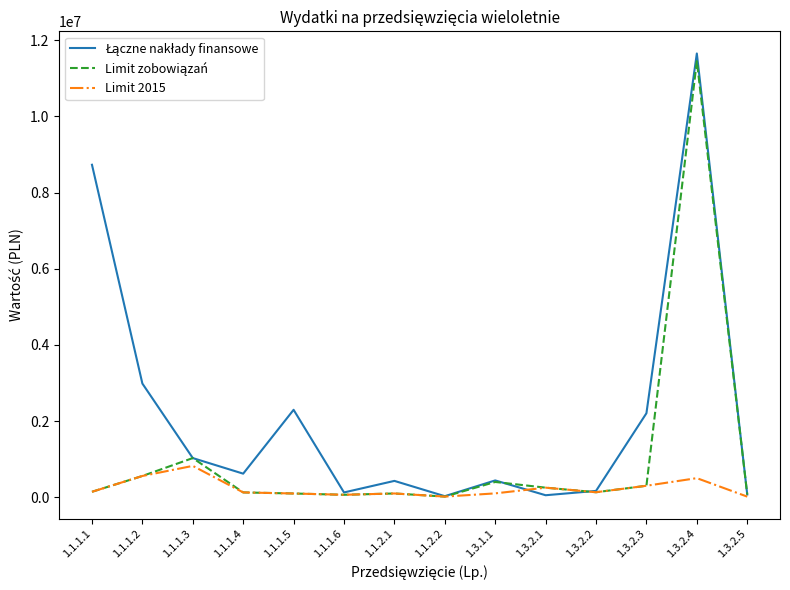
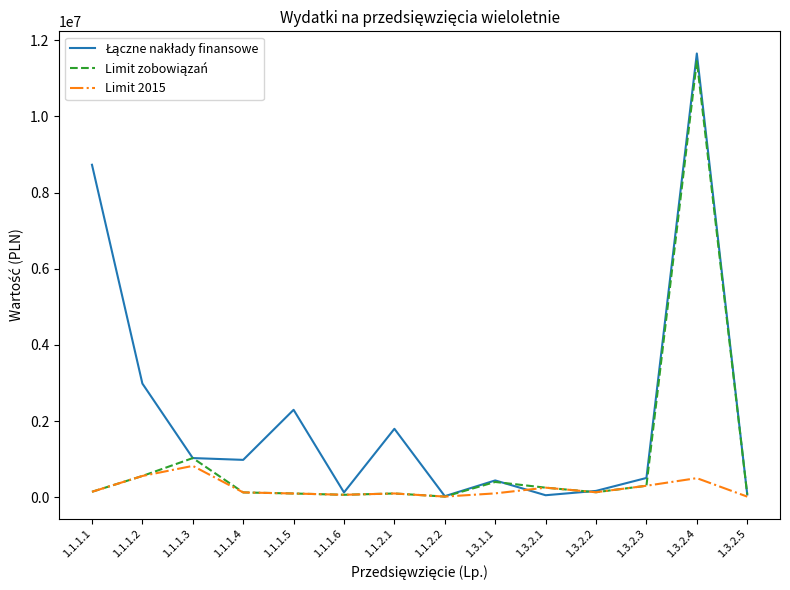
  {
    "Łączne nakłady finansowe": {
      "1.1.1.1": 8700000,
      "1.1.1.2": 3000000,
-     "1.1.1.4": 600000,
+     "1.1.1.4": 1000000,
      "1.1.1.5": 2300000,
-     "1.1.2.1": 400000,
+     "1.1.2.1": 1800000,
      "1.3.2.1": 100000,
-     "1.3.2.3": 2200000,
+     "1.3.2.3": 500000,
      "1.3.2.4": 11700000
    },
    "Limit zobowiązań": {
      "1.3.2.4": 11500000
    },
    "Limit 2015": {
      "1.1.1.3": 800000,
      "1.3.1.1": 100000,
      "1.3.2.4": 500000
    }
  }
